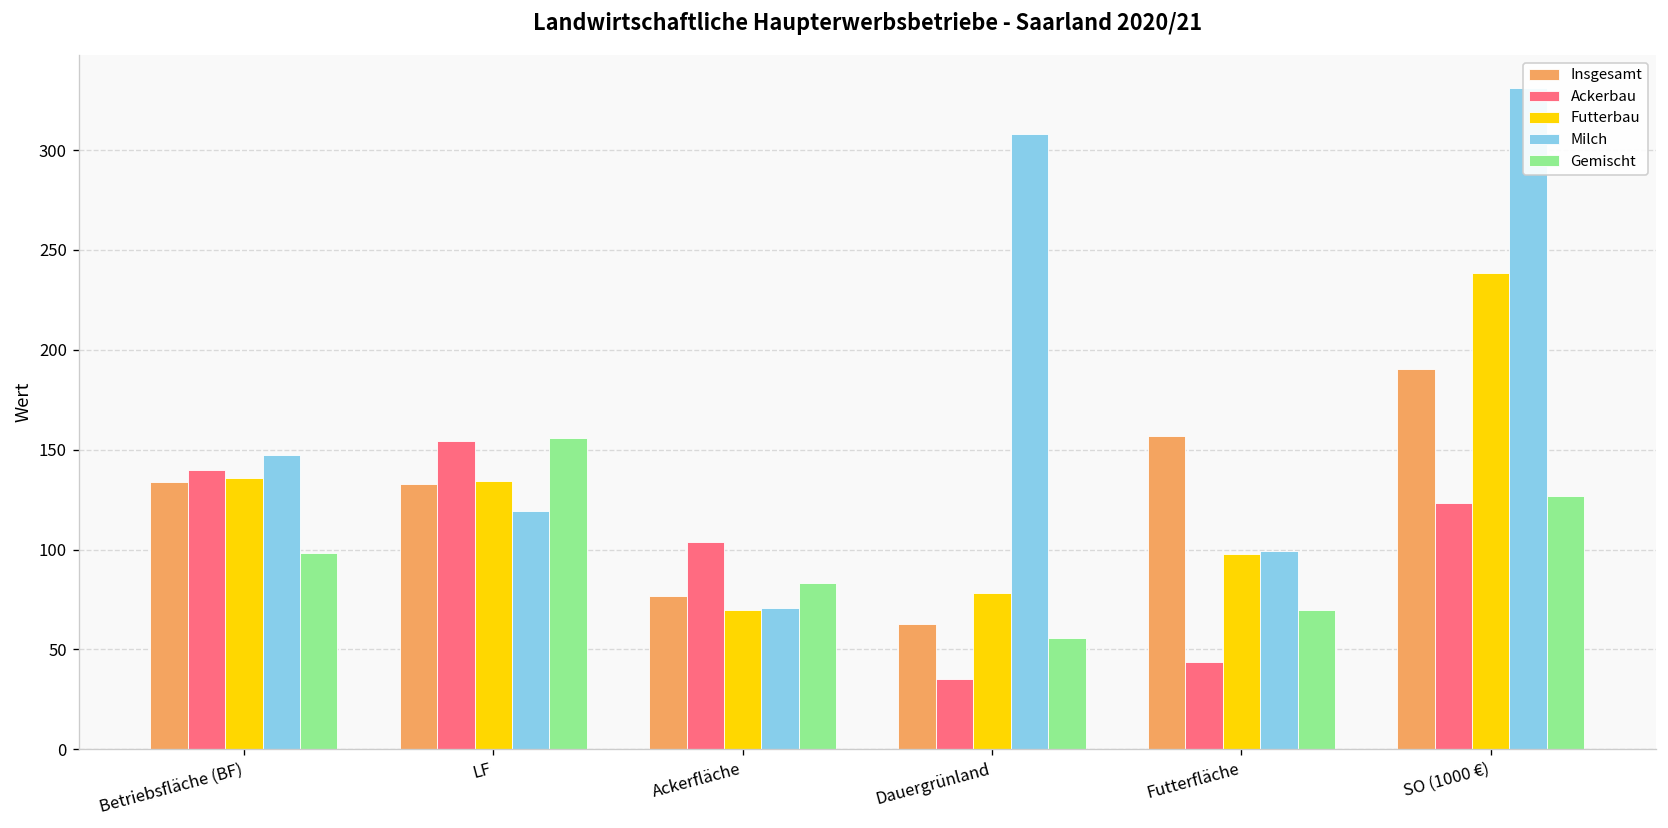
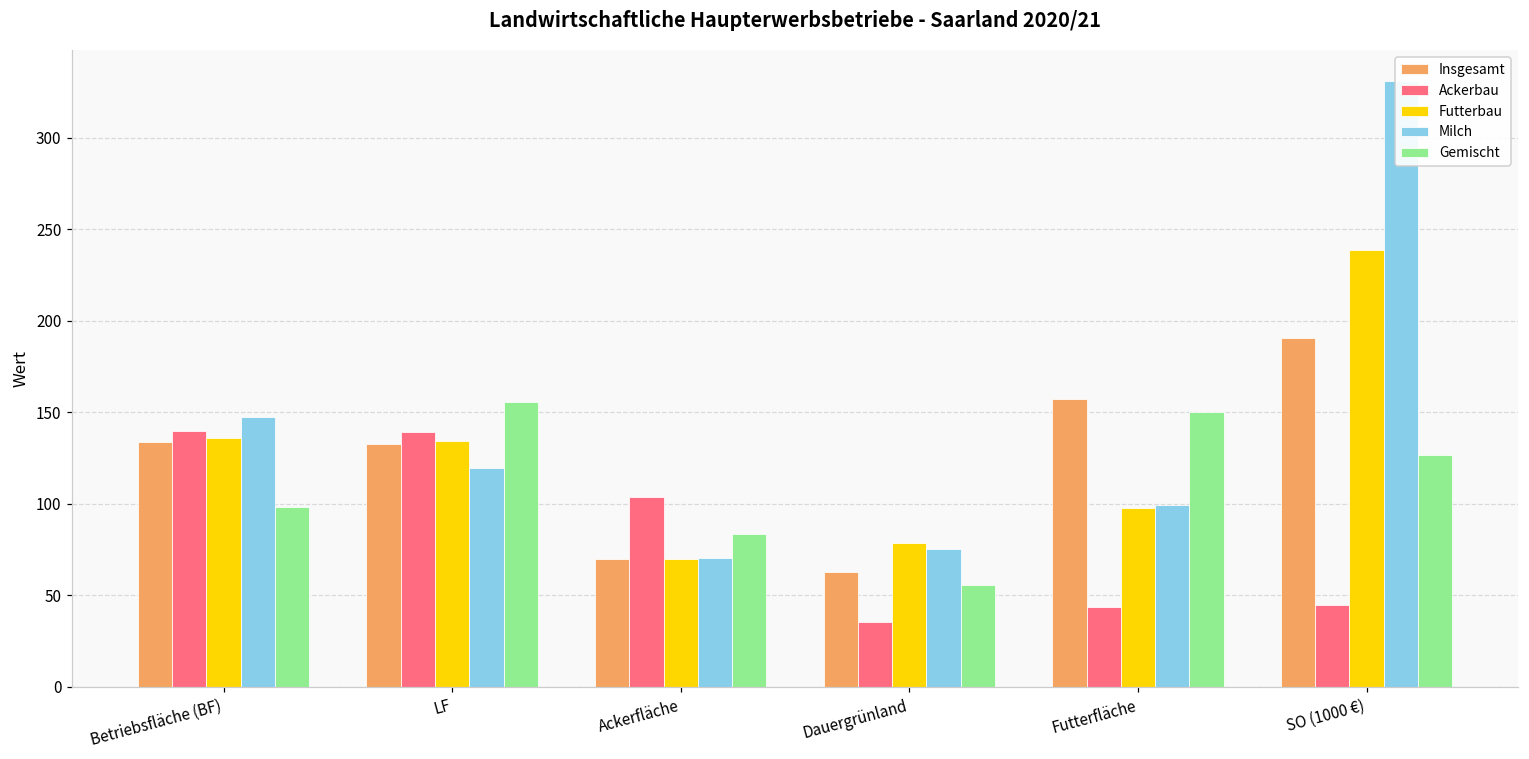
  {
    "Insgesamt": {
      "Betriebsfläche (BF)": 134,
      "LF": 133,
-     "Ackerfläche": 77,
+     "Ackerfläche": 70,
      "Dauergrünland": 63,
      "Futterfläche": 157,
      "SO (1000 €)": 190
    },
    "Ackerbau": {
      "Betriebsfläche (BF)": 140,
-     "LF": 154,
+     "LF": 139,
      "Ackerfläche": 104,
      "Dauergrünland": 35,
      "Futterfläche": 44,
-     "SO (1000 €)": 123
+     "SO (1000 €)": 45
    },
    "Futterbau": {
      "Betriebsfläche (BF)": 136,
      "LF": 134,
      "Ackerfläche": 70,
      "Dauergrünland": 78,
      "Futterfläche": 98,
      "SO (1000 €)": 239
    },
    "Milch": {
      "Betriebsfläche (BF)": 147,
      "LF": 120,
      "Ackerfläche": 71,
-     "Dauergrünland": 308,
+     "Dauergrünland": 75,
      "Futterfläche": 99
    },
    "Gemischt": {
      "Betriebsfläche (BF)": 98,
      "LF": 156,
      "Ackerfläche": 83,
      "Dauergrünland": 56,
-     "Futterfläche": 70,
+     "Futterfläche": 150,
      "SO (1000 €)": 127
    }
  }
